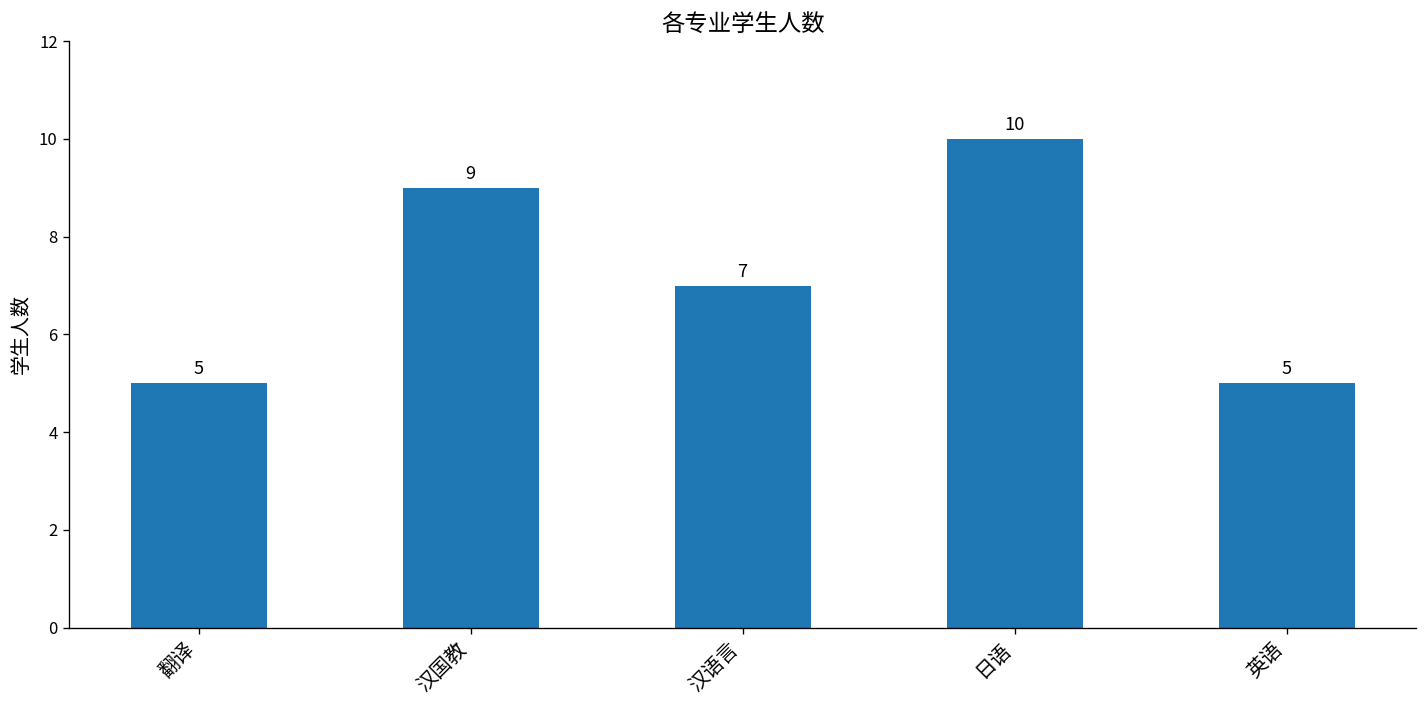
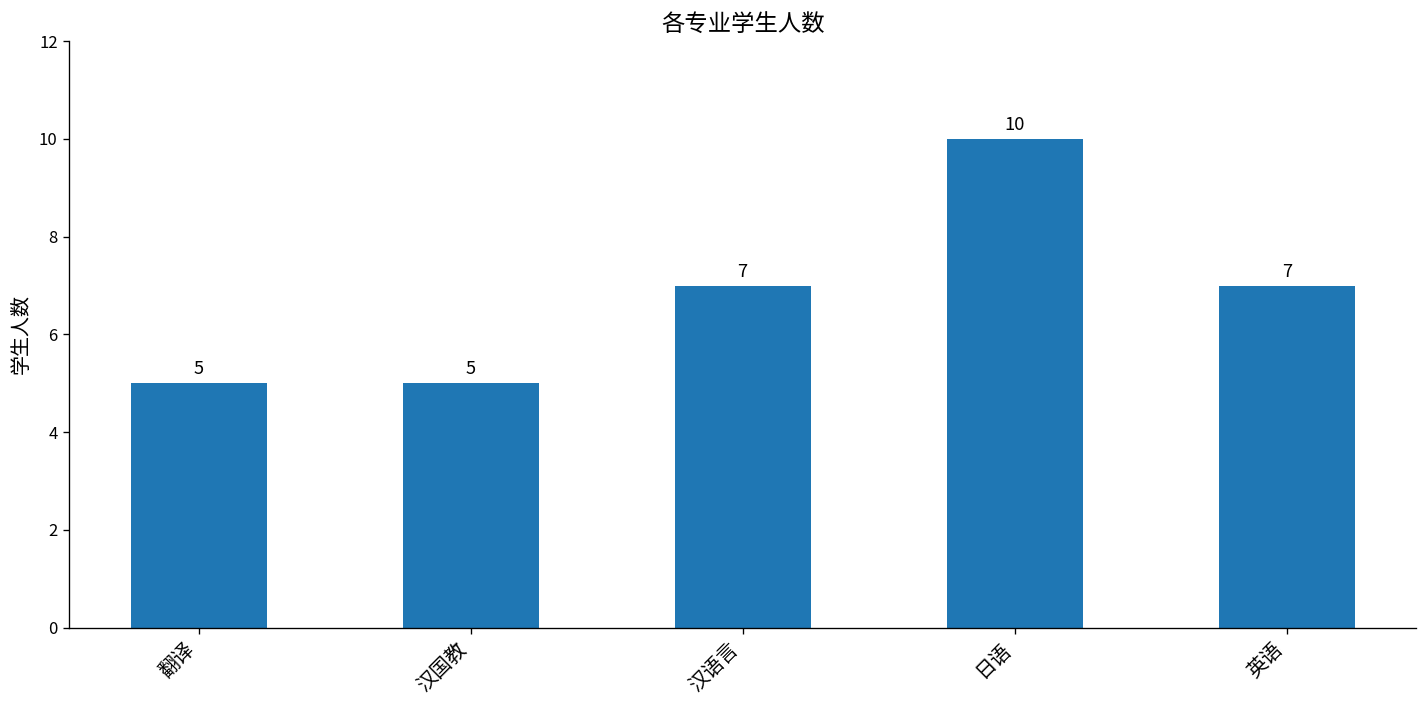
  {
    "翻译": 5,
-   "汉国教": 9,
+   "汉国教": 5,
    "汉语言": 7,
    "日语": 10,
-   "英语": 5
+   "英语": 7
  }
